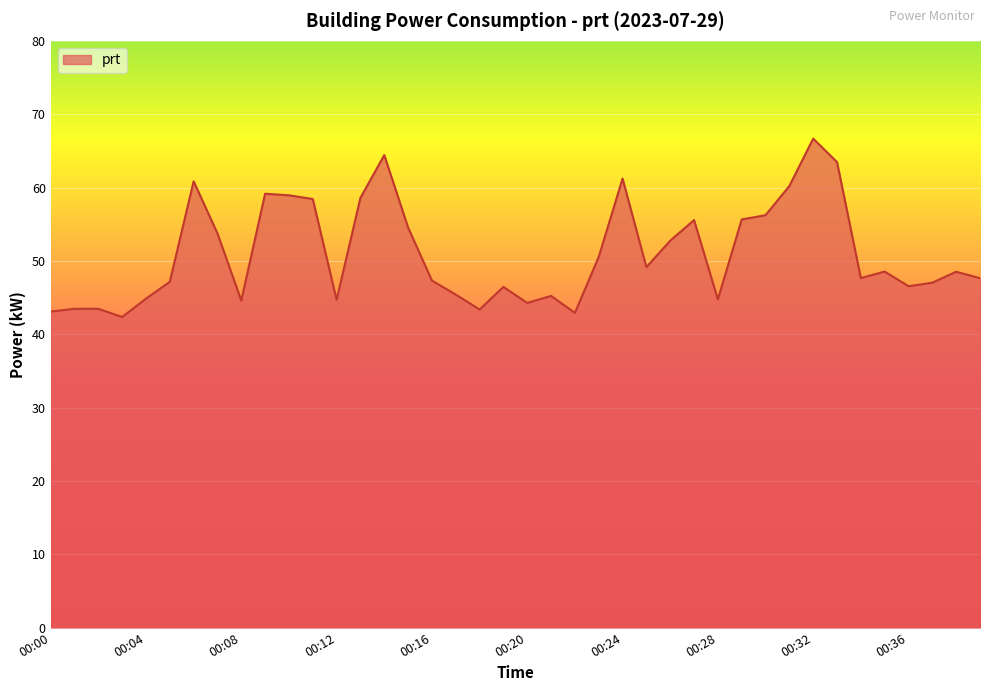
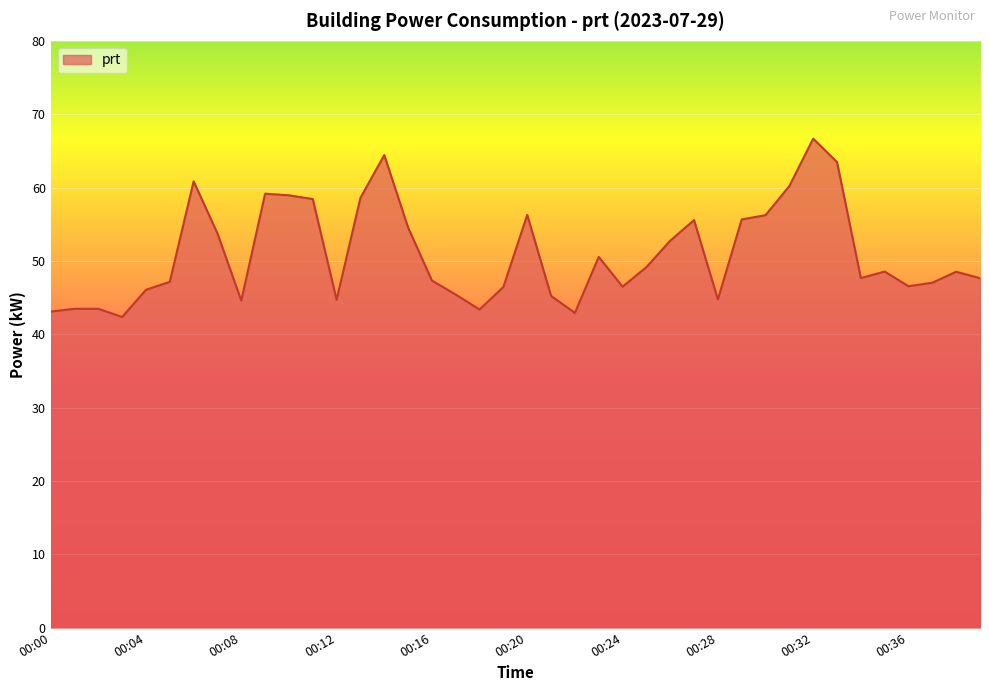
  {
    "00:00": 43,
-   "00:04": 45,
+   "00:04": 46,
    "00:08": 45,
    "00:12": 45,
    "00:16": 47,
-   "00:20": 44,
-   "00:24": 61,
+   "00:20": 56,
+   "00:24": 47,
    "00:28": 45,
    "00:32": 67,
    "00:36": 47
  }
